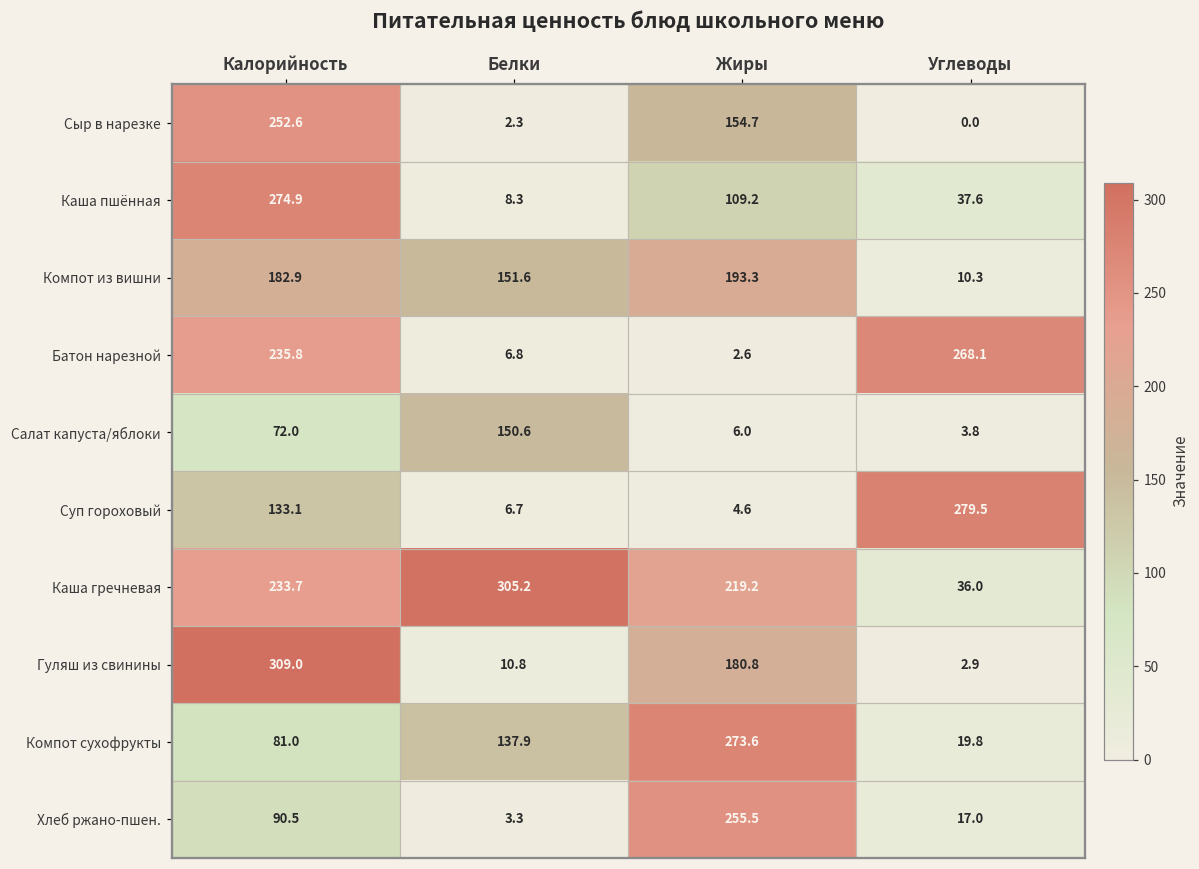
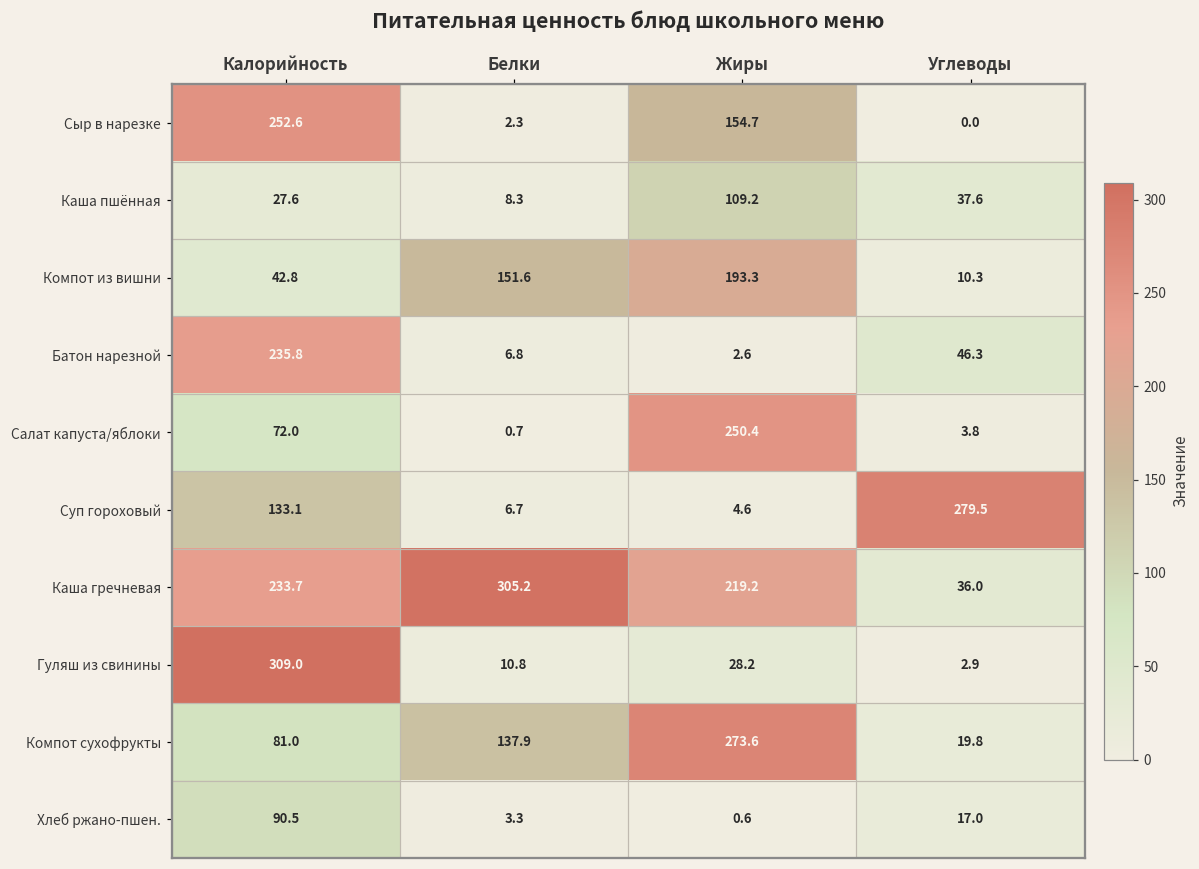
  {
    "Сыр в нарезке": {
      "Калорийность": 252.6,
      "Белки": 2.3,
      "Жиры": 154.7,
      "Углеводы": 0.0
    },
    "Каша пшённая": {
-     "Калорийность": 274.9,
+     "Калорийность": 27.6,
      "Белки": 8.3,
      "Жиры": 109.2,
      "Углеводы": 37.6
    },
    "Компот из вишни": {
-     "Калорийность": 182.9,
+     "Калорийность": 42.8,
      "Белки": 151.6,
      "Жиры": 193.3,
      "Углеводы": 10.3
    },
    "Батон нарезной": {
      "Калорийность": 235.8,
      "Белки": 6.8,
      "Жиры": 2.6,
-     "Углеводы": 268.1
+     "Углеводы": 46.3
    },
    "Салат капуста/яблоки": {
      "Калорийность": 72.0,
-     "Белки": 150.6,
-     "Жиры": 6.0,
+     "Белки": 0.7,
+     "Жиры": 250.4,
      "Углеводы": 3.8
    },
    "Суп гороховый": {
      "Калорийность": 133.1,
      "Белки": 6.7,
      "Жиры": 4.6,
      "Углеводы": 279.5
    },
    "Каша гречневая": {
      "Калорийность": 233.7,
      "Белки": 305.2,
      "Жиры": 219.2,
      "Углеводы": 36.0
    },
    "Гуляш из свинины": {
      "Калорийность": 309.0,
      "Белки": 10.8,
-     "Жиры": 180.8,
+     "Жиры": 28.2,
      "Углеводы": 2.9
    },
    "Компот сухофрукты": {
      "Калорийность": 81.0,
      "Белки": 137.9,
      "Жиры": 273.6,
      "Углеводы": 19.8
    },
    "Хлеб ржано-пшен.": {
      "Калорийность": 90.5,
      "Белки": 3.3,
-     "Жиры": 255.5,
+     "Жиры": 0.6,
      "Углеводы": 17.0
    }
  }
